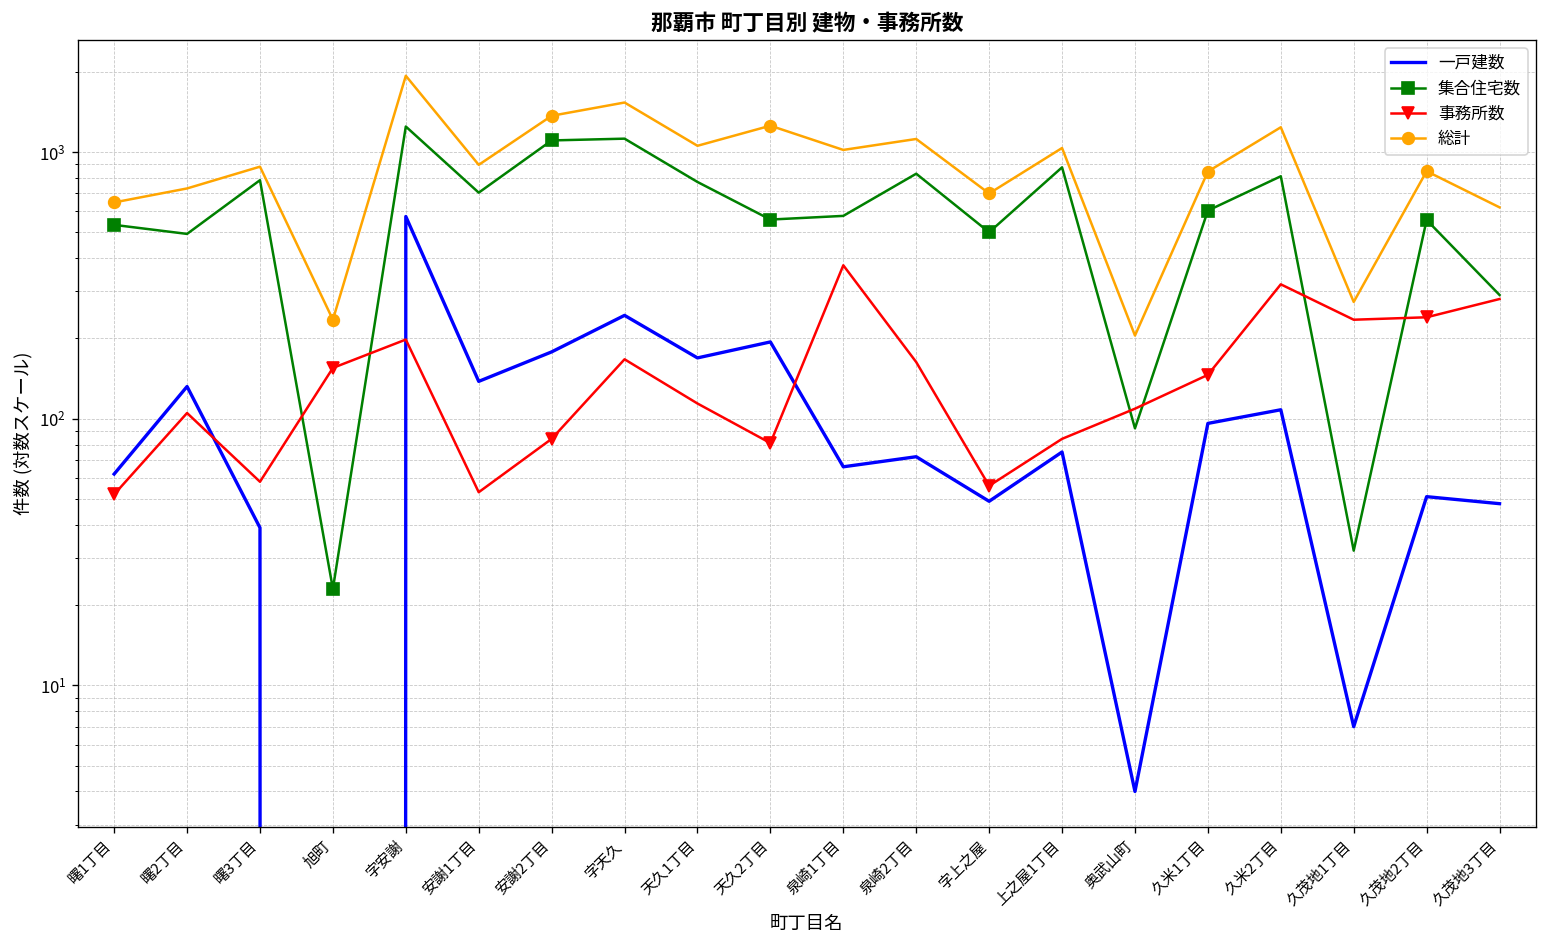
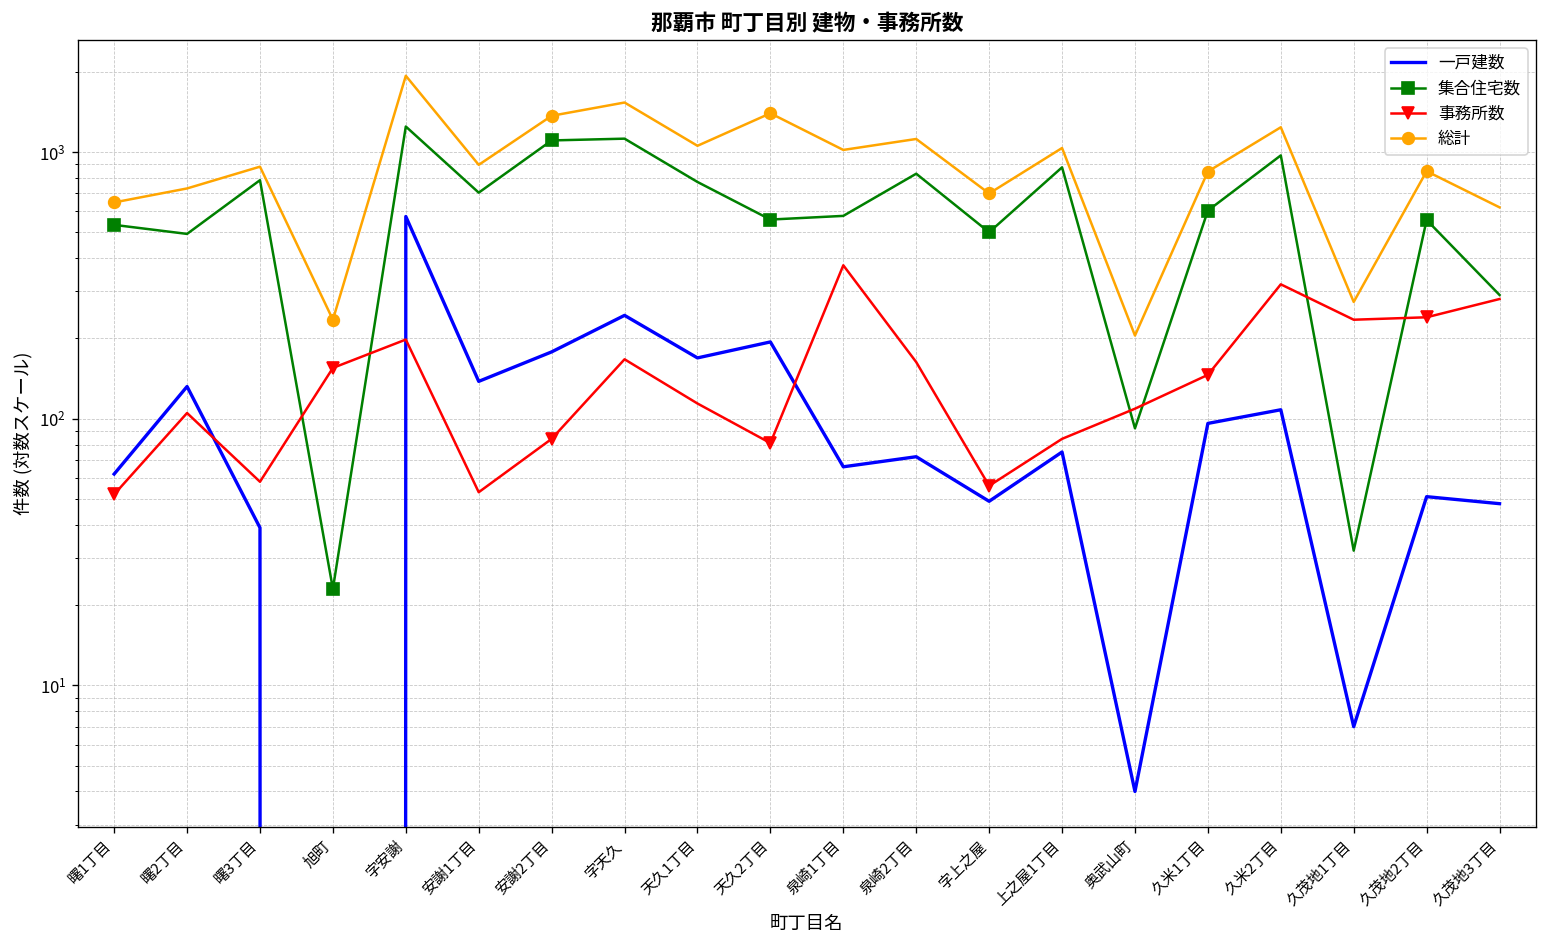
  {
    "一戸建数": {
      "曙1丁目": 62,
      "曙2丁目": 130,
      "曙3丁目": 39,
      "字安謝": 570,
      "安謝1丁目": 140,
      "安謝2丁目": 180,
      "字天久": 240,
      "天久1丁目": 170,
      "天久2丁目": 190,
      "泉崎1丁目": 66,
      "泉崎2丁目": 72,
      "字上之屋": 49,
      "上之屋1丁目": 75,
      "奥武山町": 4,
      "久米1丁目": 96,
      "久米2丁目": 110,
      "久茂地1丁目": 7,
      "久茂地2丁目": 51,
      "久茂地3丁目": 48
    },
    "集合住宅数": {
      "曙1丁目": 530,
      "曙2丁目": 490,
      "曙3丁目": 780,
      "旭町": 23,
      "字安謝": 1200,
      "安謝1丁目": 700,
      "安謝2丁目": 1100,
      "字天久": 1100,
      "天久1丁目": 770,
      "天久2丁目": 560,
      "泉崎1丁目": 580,
      "泉崎2丁目": 830,
      "字上之屋": 500,
      "上之屋1丁目": 880,
      "奥武山町": 92,
      "久米1丁目": 600,
-     "久米2丁目": 810,
+     "久米2丁目": 1000,
      "久茂地1丁目": 32,
      "久茂地2丁目": 560,
      "久茂地3丁目": 290
    },
    "事務所数": {
      "曙1丁目": 52,
      "曙2丁目": 110,
      "曙3丁目": 58,
      "旭町": 160,
      "字安謝": 200,
      "安謝1丁目": 53,
      "安謝2丁目": 84,
      "字天久": 170,
      "天久1丁目": 110,
      "天久2丁目": 81,
      "泉崎1丁目": 380,
      "泉崎2丁目": 160,
      "字上之屋": 56,
      "上之屋1丁目": 84,
      "奥武山町": 110,
      "久米1丁目": 150,
      "久米2丁目": 320,
      "久茂地1丁目": 240,
      "久茂地2丁目": 240,
      "久茂地3丁目": 280
    },
    "総計": {
      "曙1丁目": 650,
      "曙2丁目": 730,
      "曙3丁目": 880,
      "旭町": 240,
      "字安謝": 1900,
      "安謝1丁目": 900,
      "安謝2丁目": 1400,
      "字天久": 1500,
      "天久1丁目": 1100,
-     "天久2丁目": 1300,
+     "天久2丁目": 1400,
      "泉崎1丁目": 1000,
      "泉崎2丁目": 1100,
      "字上之屋": 700,
      "上之屋1丁目": 1000,
      "奥武山町": 210,
      "久米1丁目": 850,
      "久米2丁目": 1200,
      "久茂地1丁目": 270,
      "久茂地2丁目": 850,
      "久茂地3丁目": 620
    }
  }
